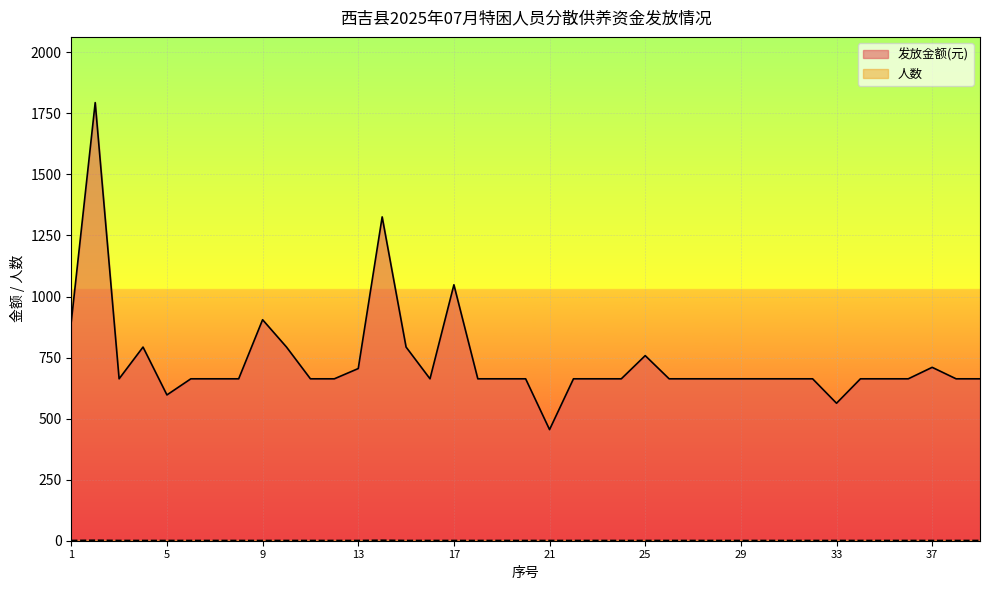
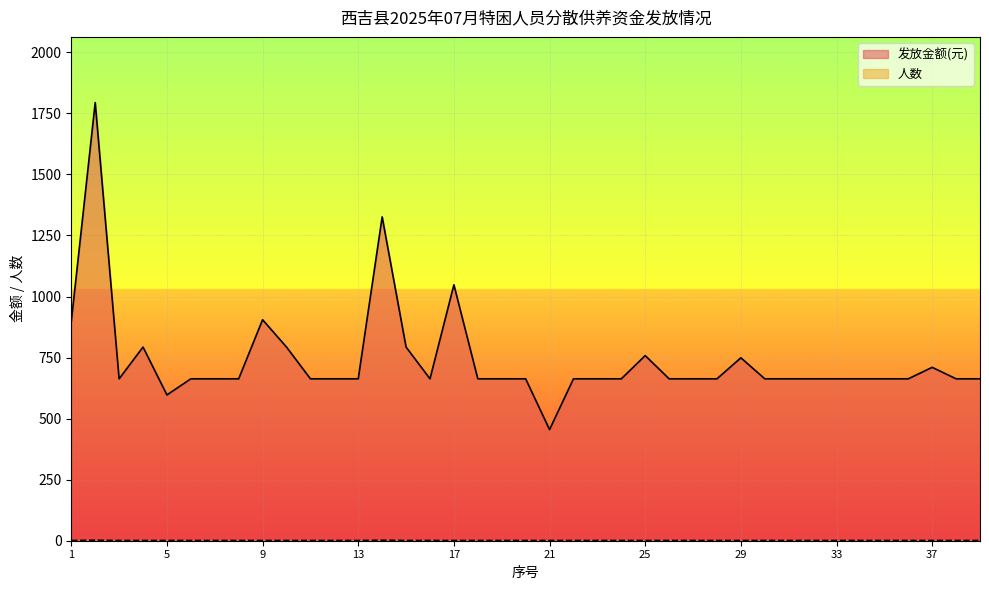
  {
    "发放金额(元)": {
      "1": 900,
      "5": 600,
      "9": 910,
-     "13": 710,
+     "13": 660,
      "17": 1050,
      "21": 460,
      "25": 760,
-     "29": 660,
-     "33": 560,
+     "29": 750,
+     "33": 660,
      "37": 710
    },
    "人数": {
      "1": 0,
      "5": 0,
      "9": 0,
      "13": 0,
      "17": 0,
      "21": 0,
      "25": 0,
      "29": 0,
      "33": 0,
      "37": 0
    }
  }
